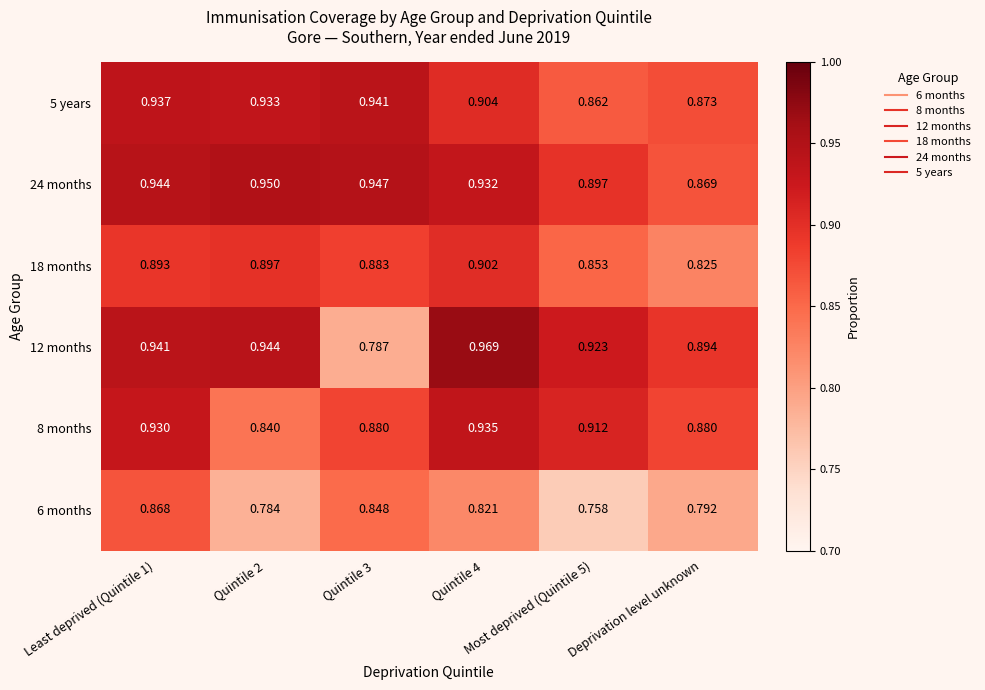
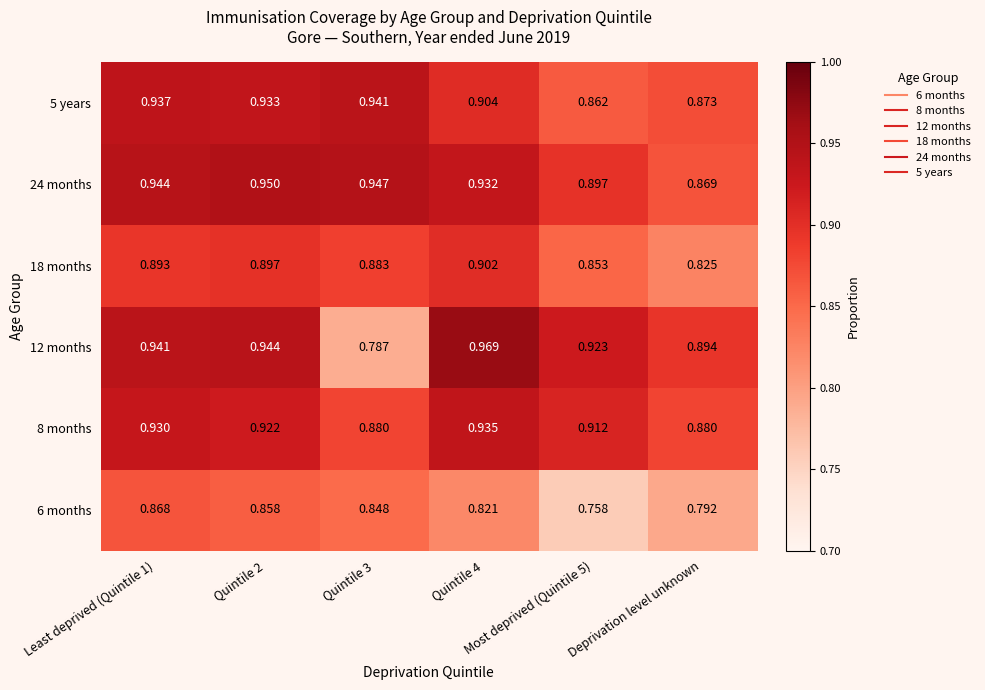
  {
    "5 years": {
      "Least deprived (Quintile 1)": 0.937,
      "Quintile 2": 0.933,
      "Quintile 3": 0.941,
      "Quintile 4": 0.904,
      "Most deprived (Quintile 5)": 0.862,
      "Deprivation level unknown": 0.873
    },
    "24 months": {
      "Least deprived (Quintile 1)": 0.944,
      "Quintile 2": 0.950,
      "Quintile 3": 0.947,
      "Quintile 4": 0.932,
      "Most deprived (Quintile 5)": 0.897,
      "Deprivation level unknown": 0.869
    },
    "18 months": {
      "Least deprived (Quintile 1)": 0.893,
      "Quintile 2": 0.897,
      "Quintile 3": 0.883,
      "Quintile 4": 0.902,
      "Most deprived (Quintile 5)": 0.853,
      "Deprivation level unknown": 0.825
    },
    "12 months": {
      "Least deprived (Quintile 1)": 0.941,
      "Quintile 2": 0.944,
      "Quintile 3": 0.787,
      "Quintile 4": 0.969,
      "Most deprived (Quintile 5)": 0.923,
      "Deprivation level unknown": 0.894
    },
    "8 months": {
      "Least deprived (Quintile 1)": 0.930,
-     "Quintile 2": 0.840,
+     "Quintile 2": 0.922,
      "Quintile 3": 0.880,
      "Quintile 4": 0.935,
      "Most deprived (Quintile 5)": 0.912,
      "Deprivation level unknown": 0.880
    },
    "6 months": {
      "Least deprived (Quintile 1)": 0.868,
-     "Quintile 2": 0.784,
+     "Quintile 2": 0.858,
      "Quintile 3": 0.848,
      "Quintile 4": 0.821,
      "Most deprived (Quintile 5)": 0.758,
      "Deprivation level unknown": 0.792
    }
  }
